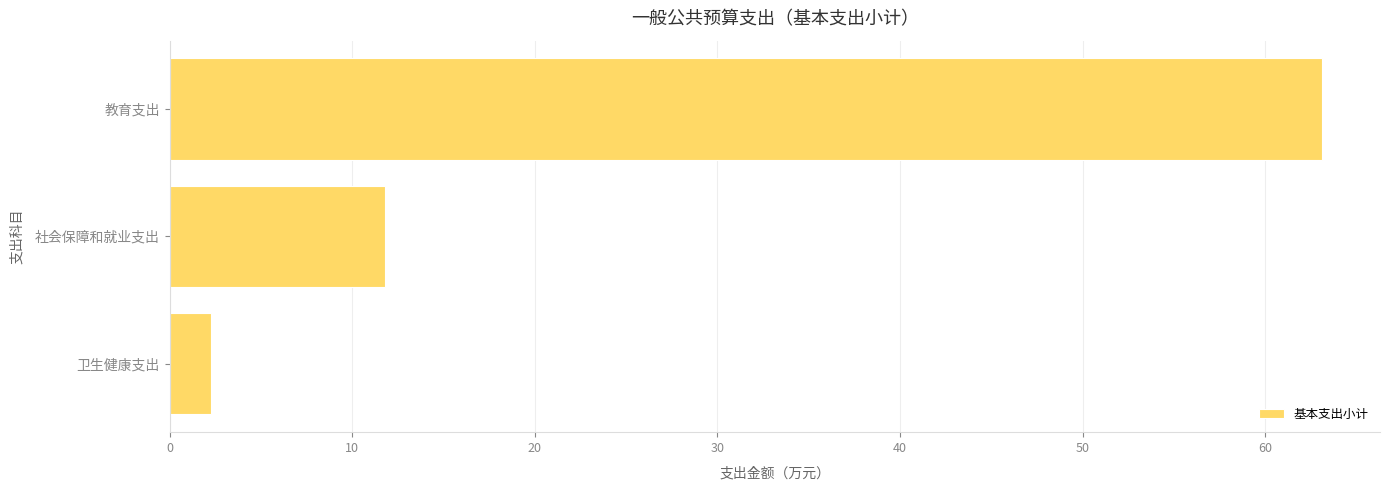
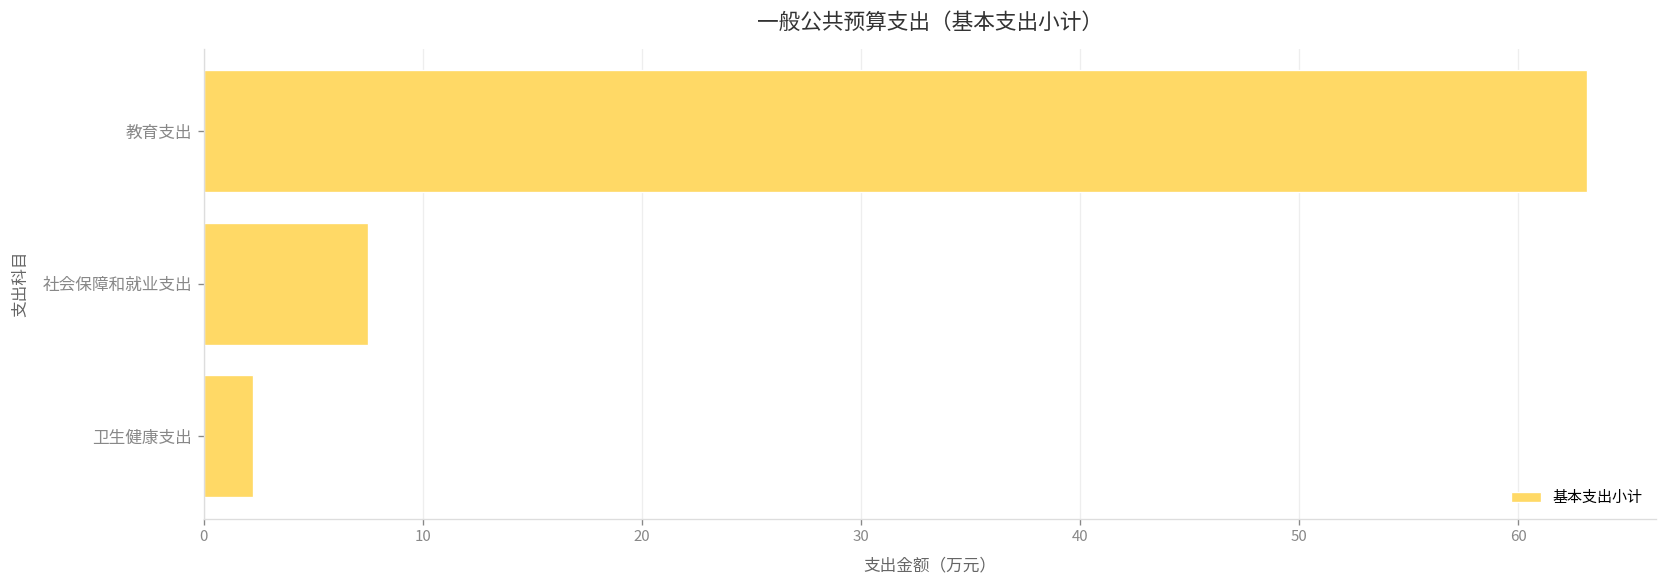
  {
    "教育支出": 63.1,
-   "社会保障和就业支出": 11.8,
+   "社会保障和就业支出": 7.5,
    "卫生健康支出": 2.2
  }
